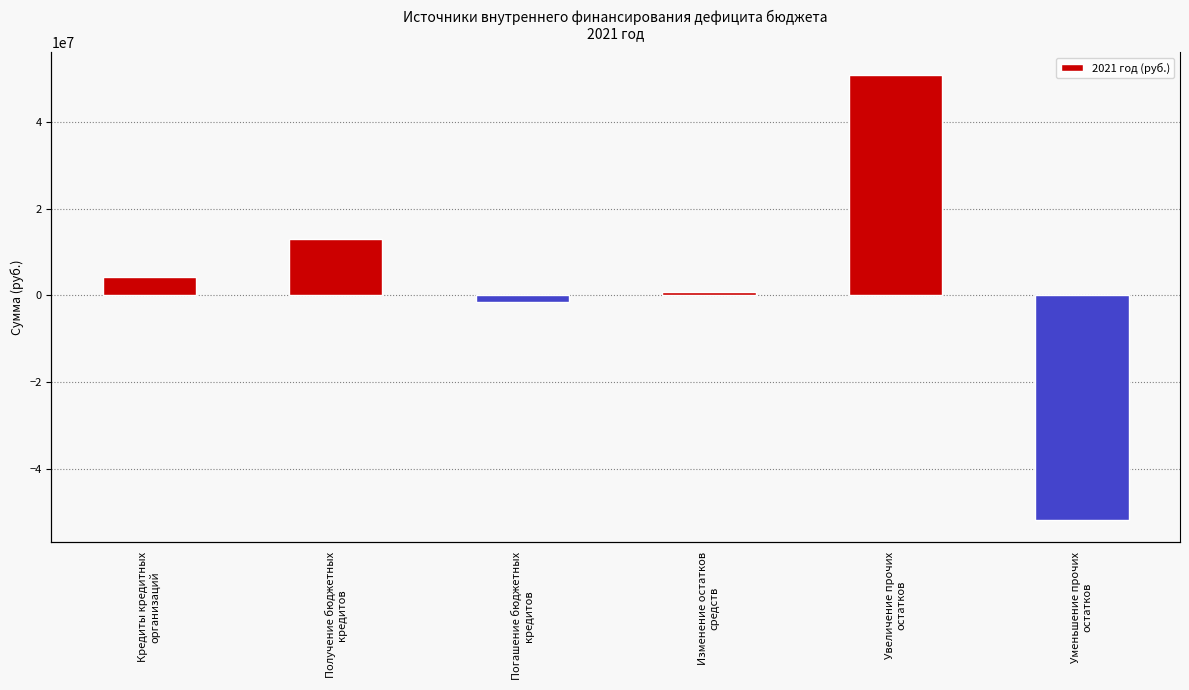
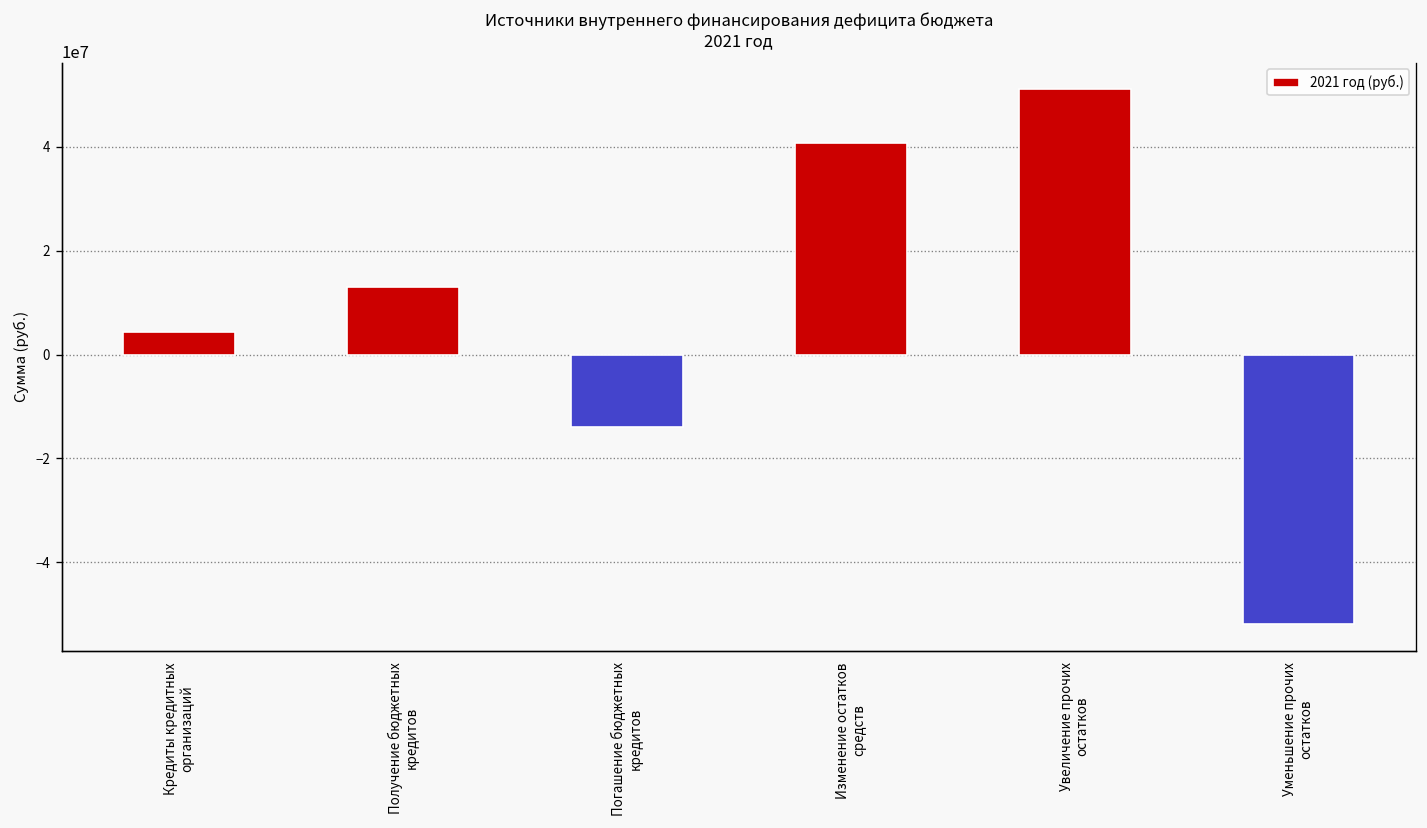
  {
    "Кредиты кредитных организаций": 4000000,
    "Получение бюджетных кредитов": 13000000,
-   "Погашение бюджетных кредитов": -2000000,
-   "Изменение остатков средств": 1000000,
+   "Погашение бюджетных кредитов": -14000000,
+   "Изменение остатков средств": 41000000,
    "Увеличение прочих остатков": 51000000,
    "Уменьшение прочих остатков": -52000000
  }
